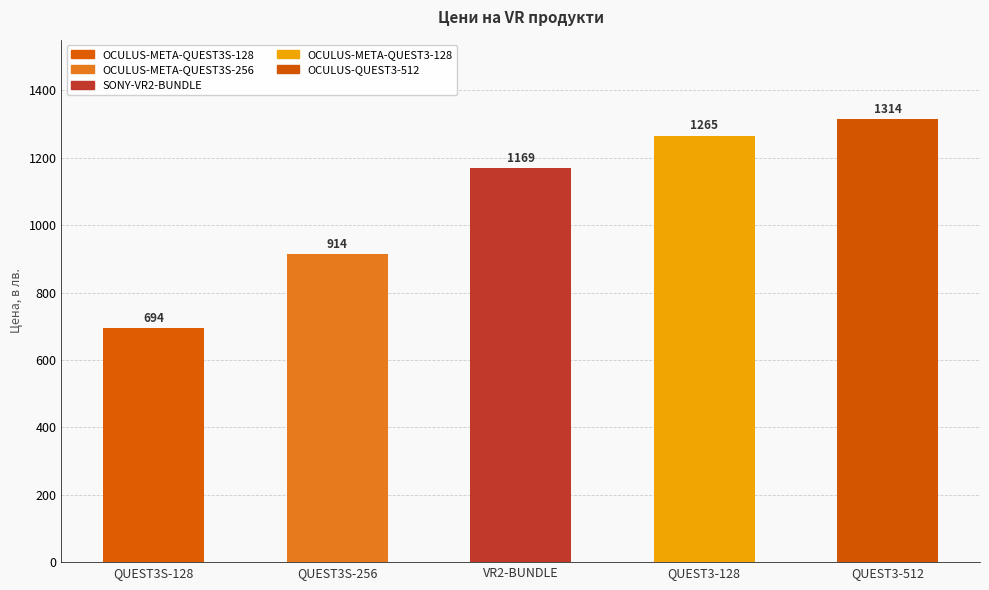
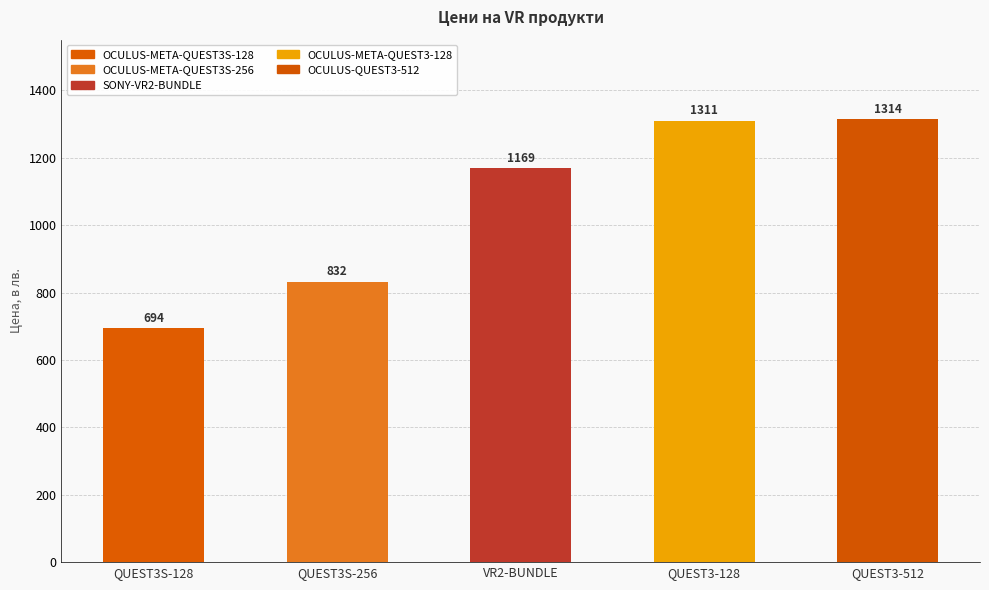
  {
    "QUEST3S-128": 694,
-   "QUEST3S-256": 914,
+   "QUEST3S-256": 832,
    "VR2-BUNDLE": 1169,
-   "QUEST3-128": 1265,
+   "QUEST3-128": 1311,
    "QUEST3-512": 1314
  }
